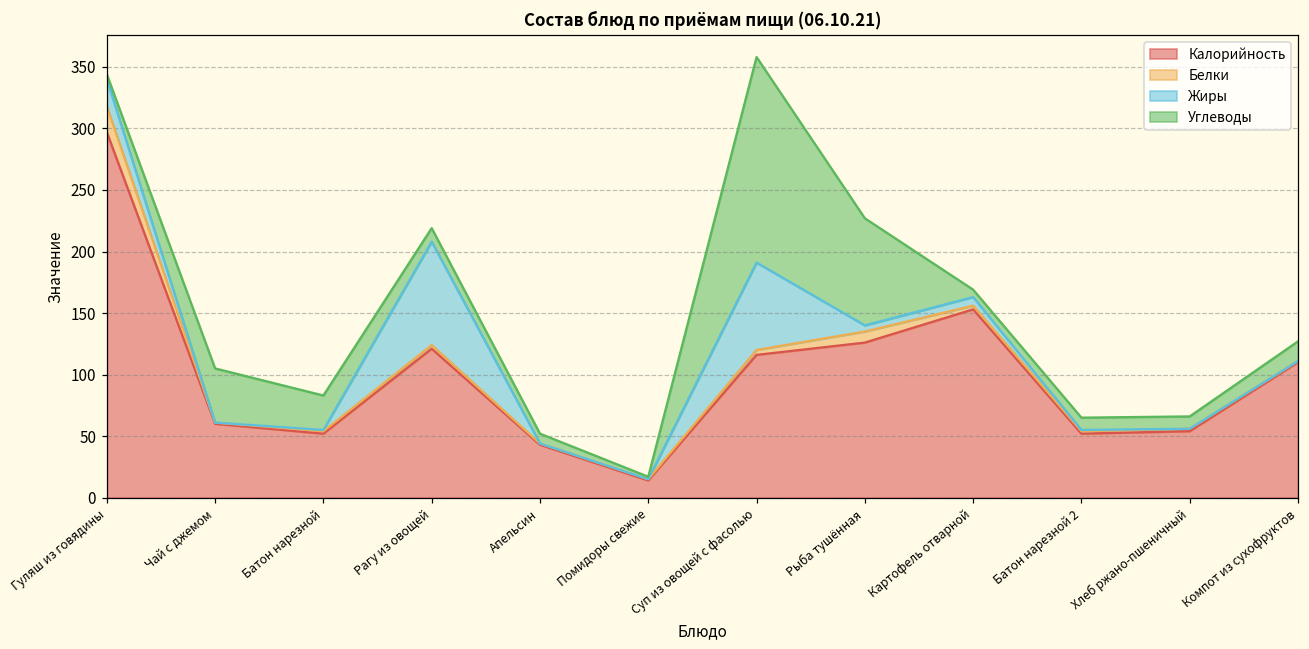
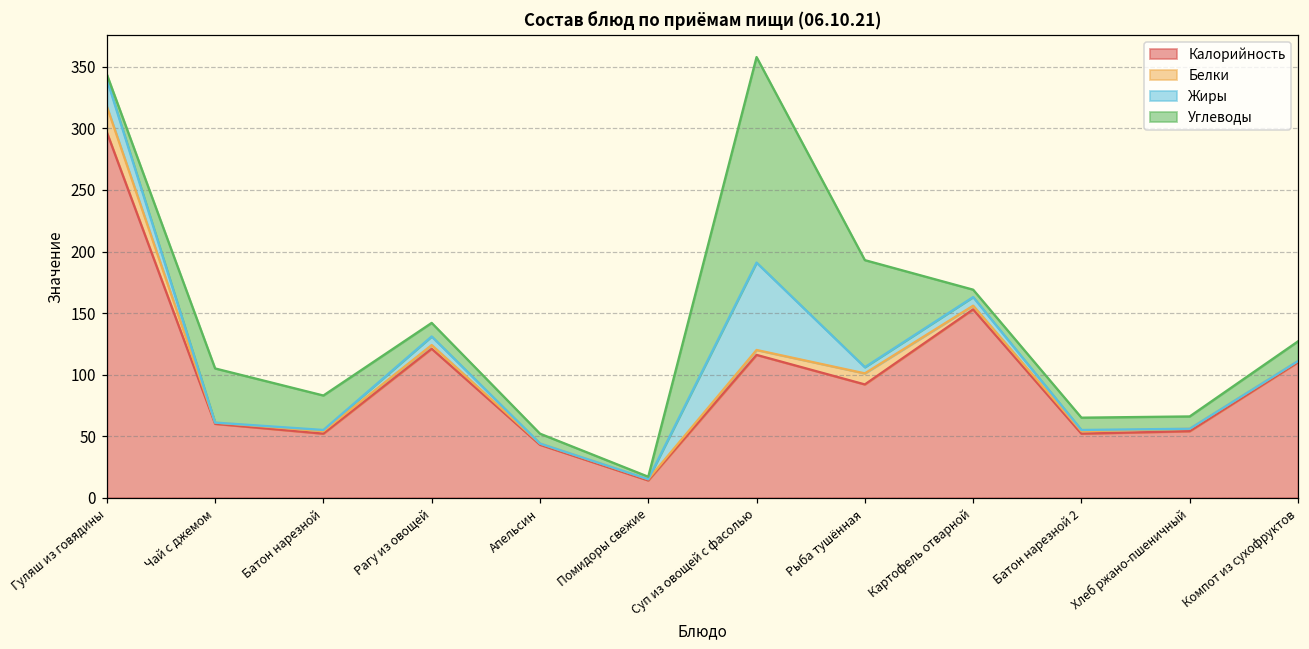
  {
    "Калорийность": {
      "Гуляш из говядины": 297,
      "Рагу из овощей": 121,
      "Суп из овощей с фасолью": 116,
-     "Рыба тушённая": 126,
+     "Рыба тушённая": 92,
      "Картофель отварной": 153
    },
    "Белки": {
      "Гуляш из говядины": 21,
      "Рагу из овощей": 3,
      "Суп из овощей с фасолью": 4,
      "Рыба тушённая": 9,
      "Картофель отварной": 3
    },
    "Жиры": {
      "Гуляш из говядины": 22,
-     "Рагу из овощей": 84,
+     "Рагу из овощей": 7,
      "Суп из овощей с фасолью": 71,
      "Рыба тушённая": 5,
      "Картофель отварной": 7
    },
    "Углеводы": {
      "Гуляш из говядины": 4,
      "Чай с джемом": 44,
      "Батон нарезной": 28,
      "Рагу из овощей": 11,
      "Апельсин": 8,
      "Суп из овощей с фасолью": 167,
      "Рыба тушённая": 87,
      "Картофель отварной": 6,
      "Батон нарезной 2": 10,
      "Хлеб ржано-пшеничный": 10,
      "Компот из сухофруктов": 16
    }
  }
